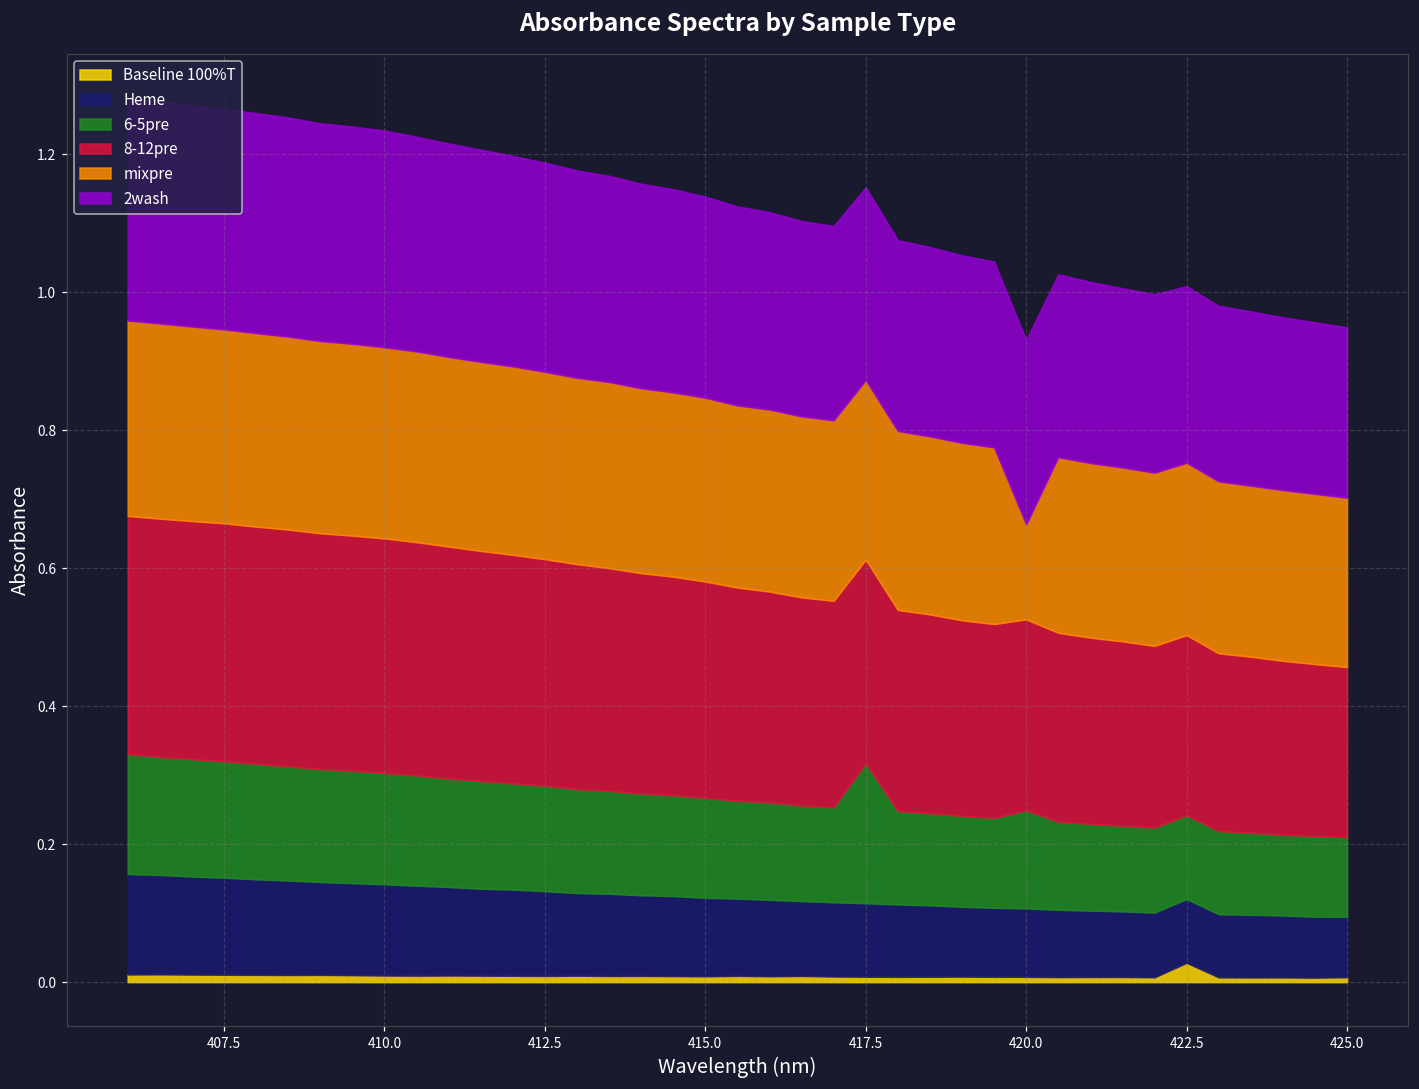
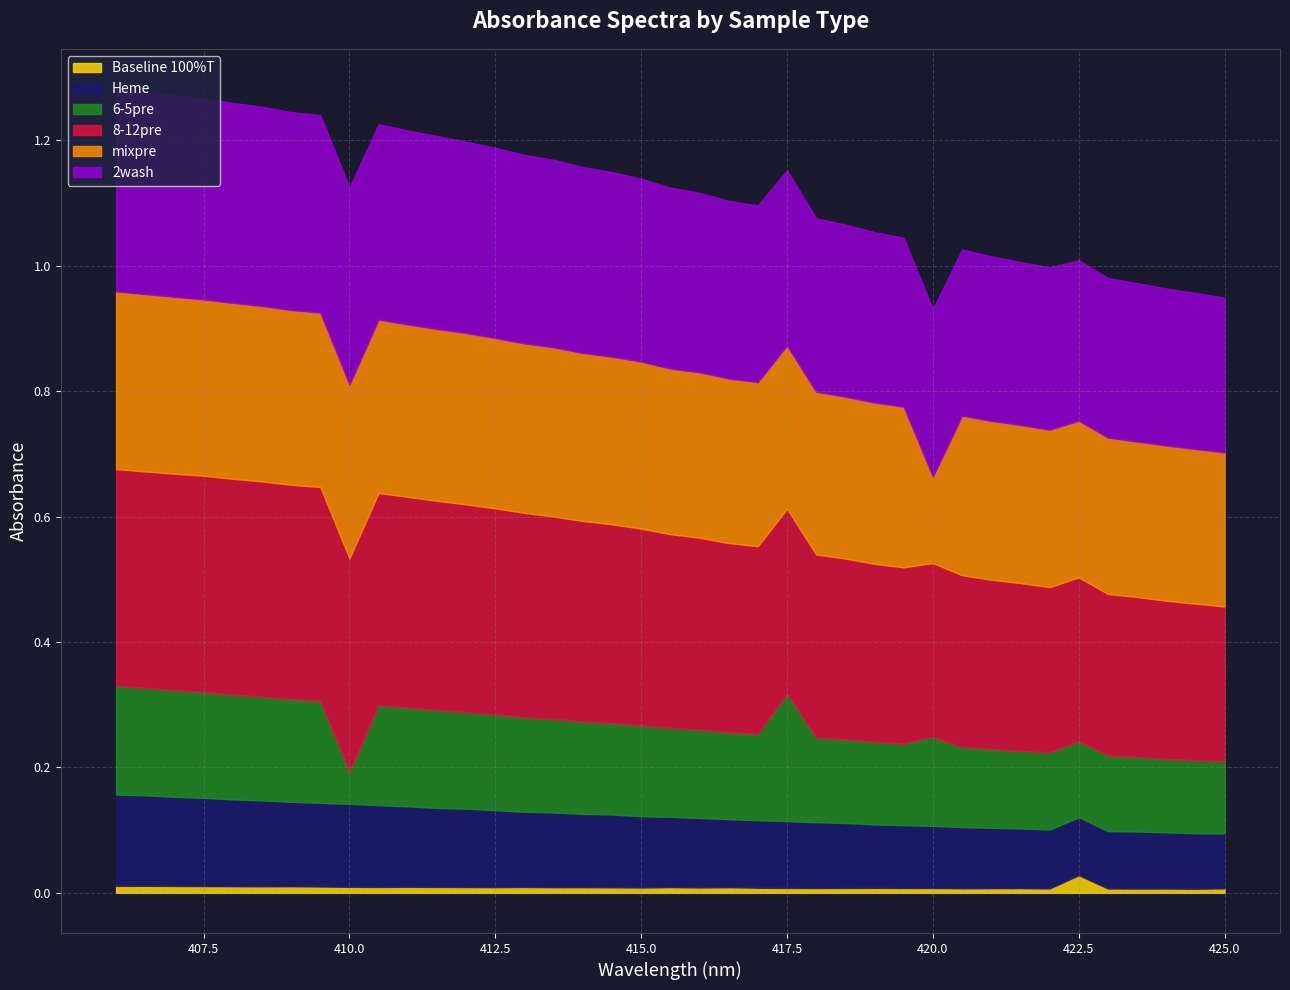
  {
    "Baseline 100%T": {
      "407.5": 0.01,
      "410.0": 0.01,
      "412.5": 0.01,
      "415.0": 0.01,
      "417.5": 0.01,
      "420.0": 0.01,
      "422.5": 0.03,
      "425.0": 0.01
    },
    "Heme": {
      "407.5": 0.14,
      "410.0": 0.13,
      "412.5": 0.12,
      "415.0": 0.11,
      "417.5": 0.11,
      "420.0": 0.10,
      "422.5": 0.09,
      "425.0": 0.09
    },
    "6-5pre": {
      "407.5": 0.17,
-     "410.0": 0.16,
+     "410.0": 0.05,
      "412.5": 0.15,
      "415.0": 0.14,
      "417.5": 0.20,
      "420.0": 0.14,
      "422.5": 0.12,
      "425.0": 0.12
    },
    "8-12pre": {
      "407.5": 0.34,
      "410.0": 0.34,
      "412.5": 0.33,
      "415.0": 0.31,
      "417.5": 0.30,
      "420.0": 0.28,
      "422.5": 0.26,
      "425.0": 0.25
    },
    "mixpre": {
      "407.5": 0.28,
      "410.0": 0.28,
      "412.5": 0.27,
      "415.0": 0.27,
      "417.5": 0.26,
      "420.0": 0.14,
      "422.5": 0.25,
      "425.0": 0.25
    },
    "2wash": {
      "410.0": 0.31,
      "412.5": 0.30,
      "415.0": 0.29,
      "417.5": 0.28,
      "420.0": 0.27,
      "422.5": 0.26,
      "425.0": 0.25
    }
  }
